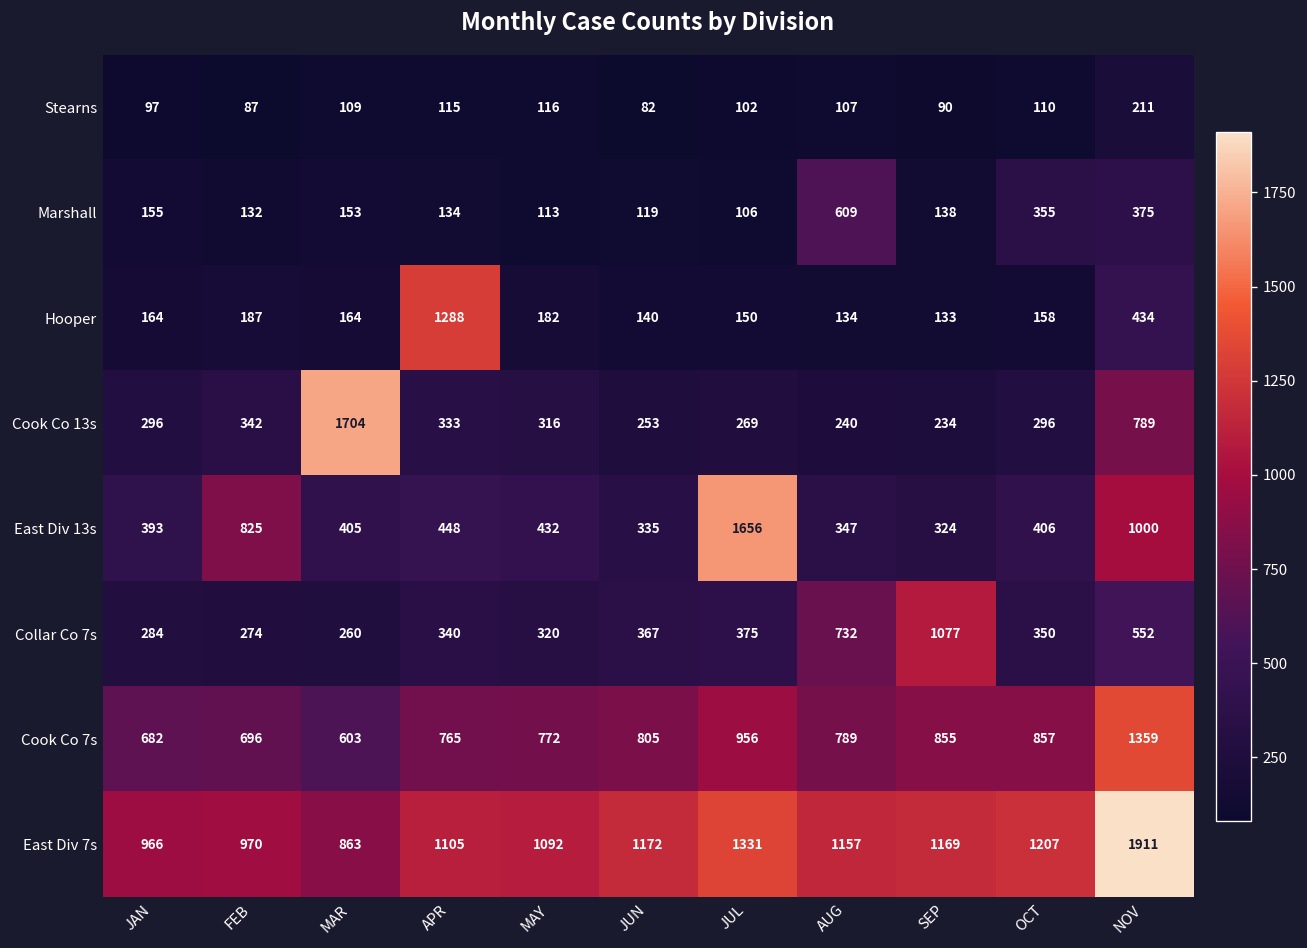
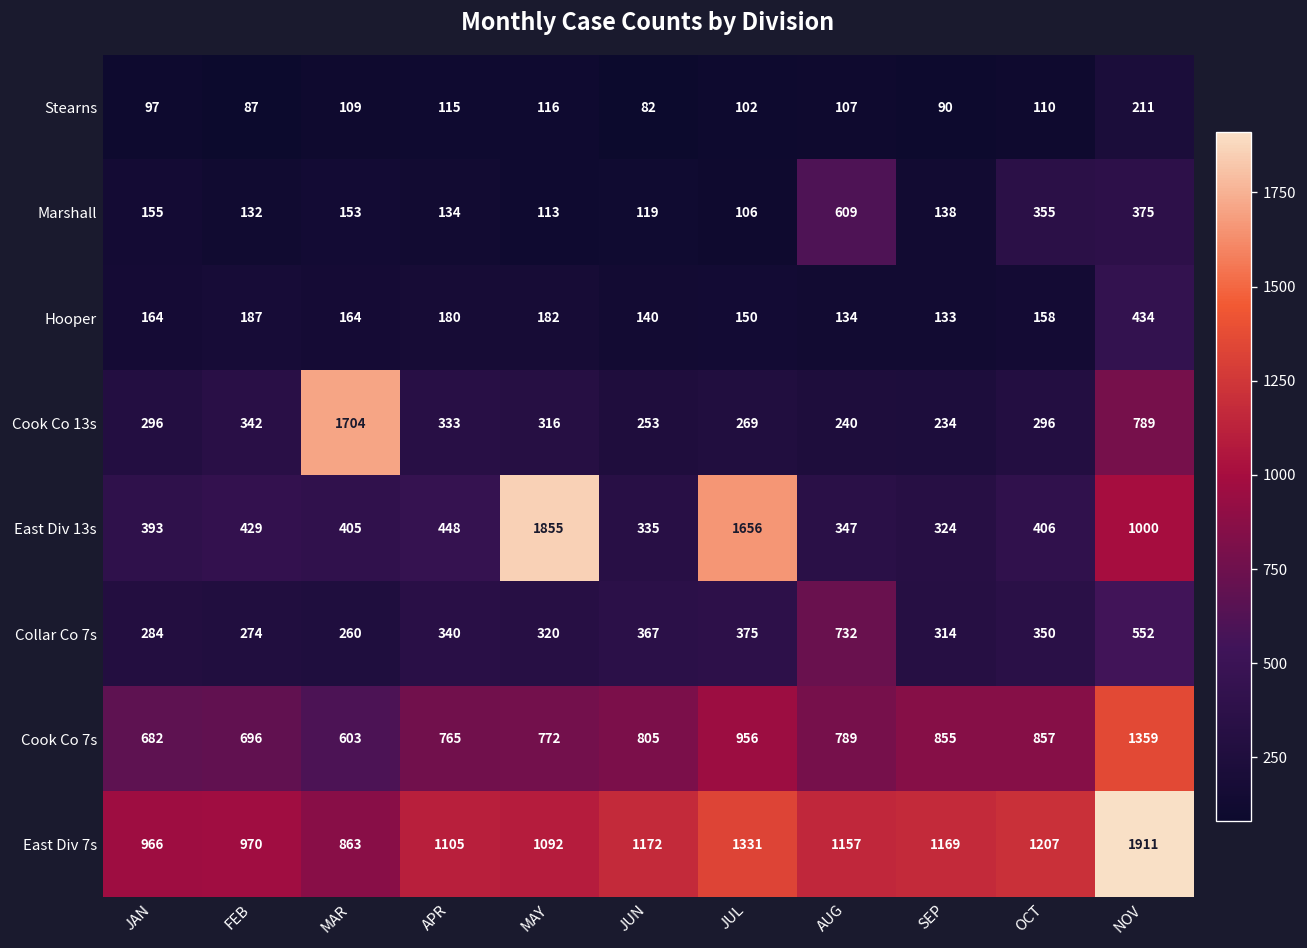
  {
    "Stearns": {
      "JAN": 97,
      "FEB": 87,
      "MAR": 109,
      "APR": 115,
      "MAY": 116,
      "JUN": 82,
      "JUL": 102,
      "AUG": 107,
      "SEP": 90,
      "OCT": 110,
      "NOV": 211
    },
    "Marshall": {
      "JAN": 155,
      "FEB": 132,
      "MAR": 153,
      "APR": 134,
      "MAY": 113,
      "JUN": 119,
      "JUL": 106,
      "AUG": 609,
      "SEP": 138,
      "OCT": 355,
      "NOV": 375
    },
    "Hooper": {
      "JAN": 164,
      "FEB": 187,
      "MAR": 164,
-     "APR": 1288,
+     "APR": 180,
      "MAY": 182,
      "JUN": 140,
      "JUL": 150,
      "AUG": 134,
      "SEP": 133,
      "OCT": 158,
      "NOV": 434
    },
    "Cook Co 13s": {
      "JAN": 296,
      "FEB": 342,
      "MAR": 1704,
      "APR": 333,
      "MAY": 316,
      "JUN": 253,
      "JUL": 269,
      "AUG": 240,
      "SEP": 234,
      "OCT": 296,
      "NOV": 789
    },
    "East Div 13s": {
      "JAN": 393,
-     "FEB": 825,
+     "FEB": 429,
      "MAR": 405,
      "APR": 448,
-     "MAY": 432,
+     "MAY": 1855,
      "JUN": 335,
      "JUL": 1656,
      "AUG": 347,
      "SEP": 324,
      "OCT": 406,
      "NOV": 1000
    },
    "Collar Co 7s": {
      "JAN": 284,
      "FEB": 274,
      "MAR": 260,
      "APR": 340,
      "MAY": 320,
      "JUN": 367,
      "JUL": 375,
      "AUG": 732,
-     "SEP": 1077,
+     "SEP": 314,
      "OCT": 350,
      "NOV": 552
    },
    "Cook Co 7s": {
      "JAN": 682,
      "FEB": 696,
      "MAR": 603,
      "APR": 765,
      "MAY": 772,
      "JUN": 805,
      "JUL": 956,
      "AUG": 789,
      "SEP": 855,
      "OCT": 857,
      "NOV": 1359
    },
    "East Div 7s": {
      "JAN": 966,
      "FEB": 970,
      "MAR": 863,
      "APR": 1105,
      "MAY": 1092,
      "JUN": 1172,
      "JUL": 1331,
      "AUG": 1157,
      "SEP": 1169,
      "OCT": 1207,
      "NOV": 1911
    }
  }
